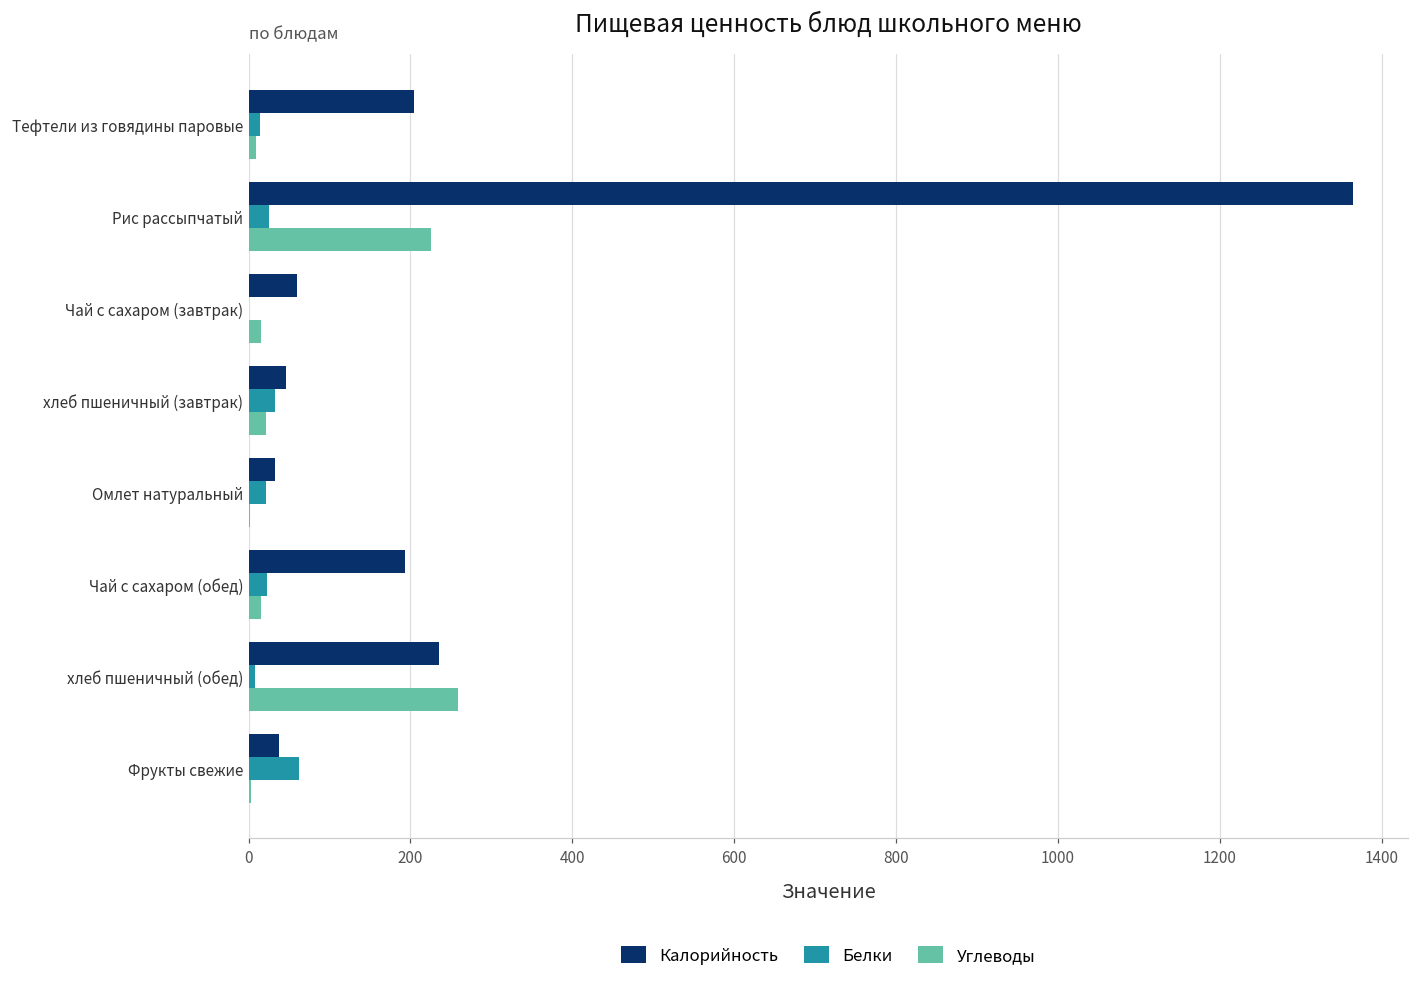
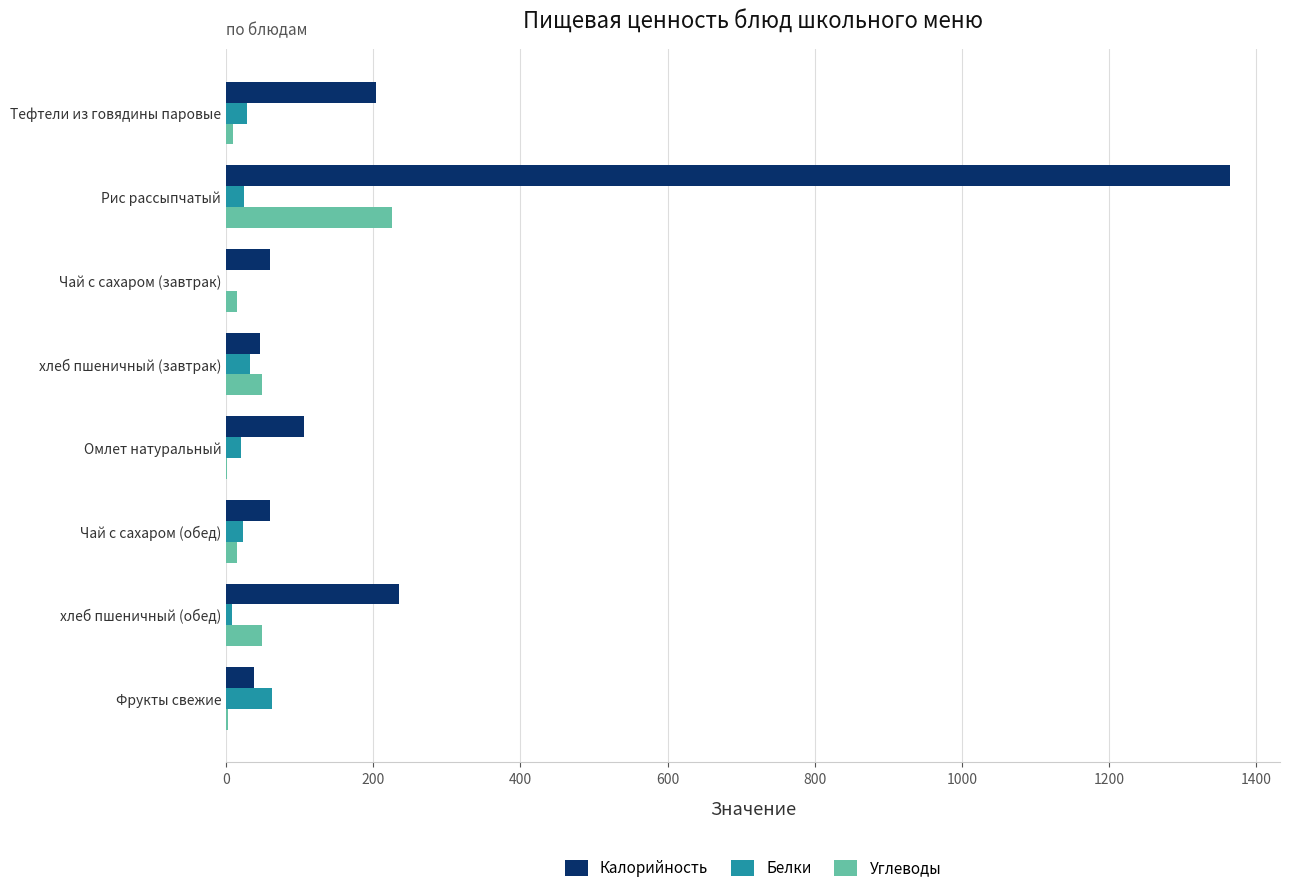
  {
    "Калорийность": {
      "Тефтели из говядины паровые": 200,
      "Рис рассыпчатый": 1360,
      "Чай с сахаром (завтрак)": 60,
      "хлеб пшеничный (завтрак)": 50,
-     "Омлет натуральный": 30,
-     "Чай с сахаром (обед)": 190,
+     "Омлет натуральный": 110,
+     "Чай с сахаром (обед)": 60,
      "хлеб пшеничный (обед)": 240,
      "Фрукты свежие": 40
    },
    "Белки": {
-     "Тефтели из говядины паровые": 10,
+     "Тефтели из говядины паровые": 30,
      "Рис рассыпчатый": 30,
      "Чай с сахаром (завтрак)": 0,
      "хлеб пшеничный (завтрак)": 30,
      "Омлет натуральный": 20,
      "Чай с сахаром (обед)": 20,
      "хлеб пшеничный (обед)": 10,
      "Фрукты свежие": 60
    },
    "Углеводы": {
      "Тефтели из говядины паровые": 10,
      "Рис рассыпчатый": 230,
      "Чай с сахаром (завтрак)": 20,
-     "хлеб пшеничный (завтрак)": 20,
+     "хлеб пшеничный (завтрак)": 50,
      "Чай с сахаром (обед)": 20,
-     "хлеб пшеничный (обед)": 260
+     "хлеб пшеничный (обед)": 50
    }
  }
